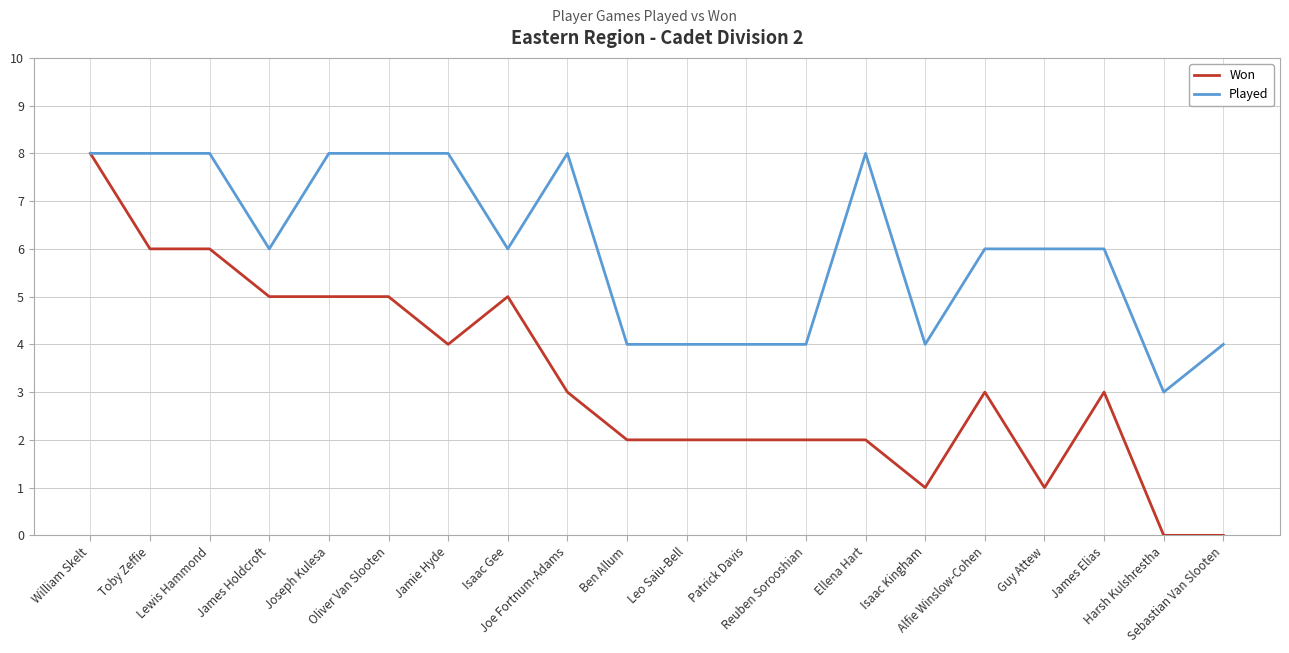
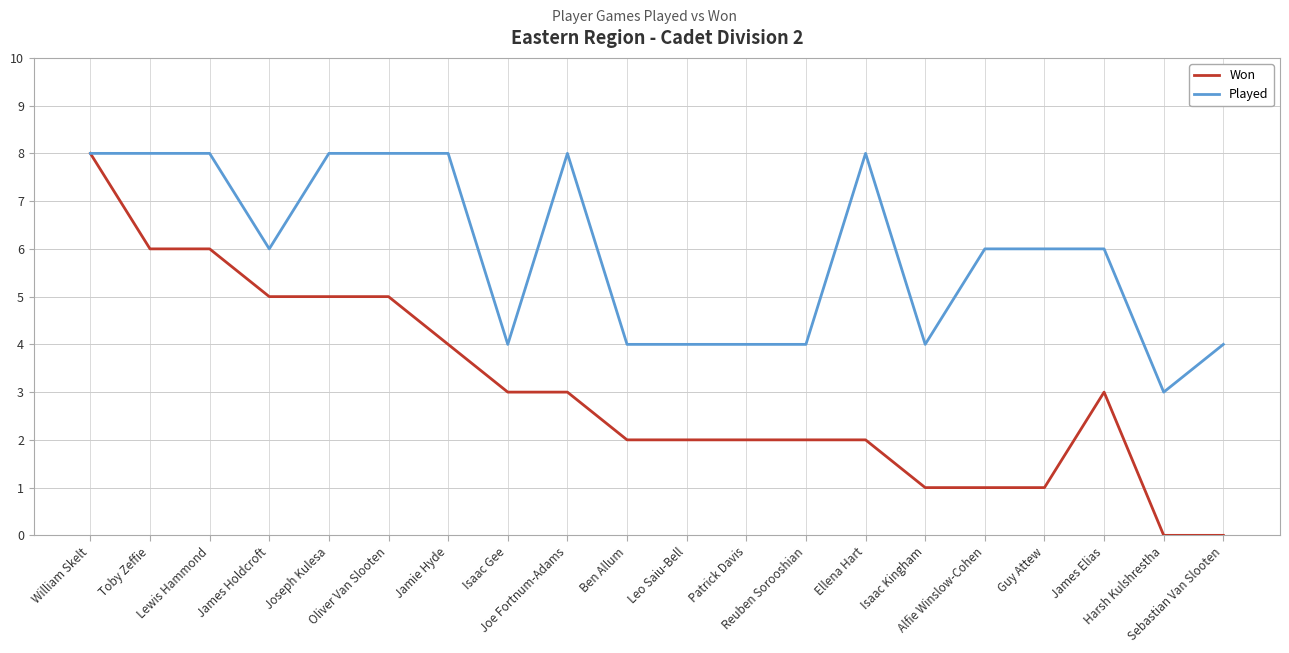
  {
    "Won": {
      "Toby Zeffie": 6,
      "Lewis Hammond": 6,
      "James Holdcroft": 5,
      "Joseph Kulesa": 5,
      "Oliver Van Slooten": 5,
      "Jamie Hyde": 4,
-     "Isaac Gee": 5,
+     "Isaac Gee": 3,
      "Joe Fortnum-Adams": 3,
      "Ben Allum": 2,
      "Leo Saiu-Bell": 2,
      "Patrick Davis": 2,
      "Reuben Sorooshian": 2,
      "Ellena Hart": 2,
      "Isaac Kingham": 1,
-     "Alfie Winslow-Cohen": 3,
+     "Alfie Winslow-Cohen": 1,
      "Guy Attew": 1,
      "James Elias": 3,
      "Harsh Kulshrestha": 0,
      "Sebastian Van Slooten": 0
    },
    "Played": {
      "Toby Zeffie": 8,
      "Lewis Hammond": 8,
      "James Holdcroft": 6,
      "Joseph Kulesa": 8,
      "Oliver Van Slooten": 8,
      "Jamie Hyde": 8,
-     "Isaac Gee": 6,
+     "Isaac Gee": 4,
      "Joe Fortnum-Adams": 8,
      "Ben Allum": 4,
      "Leo Saiu-Bell": 4,
      "Patrick Davis": 4,
      "Reuben Sorooshian": 4,
      "Ellena Hart": 8,
      "Isaac Kingham": 4,
      "Alfie Winslow-Cohen": 6,
      "Guy Attew": 6,
      "James Elias": 6,
      "Harsh Kulshrestha": 3,
      "Sebastian Van Slooten": 4
    }
  }
